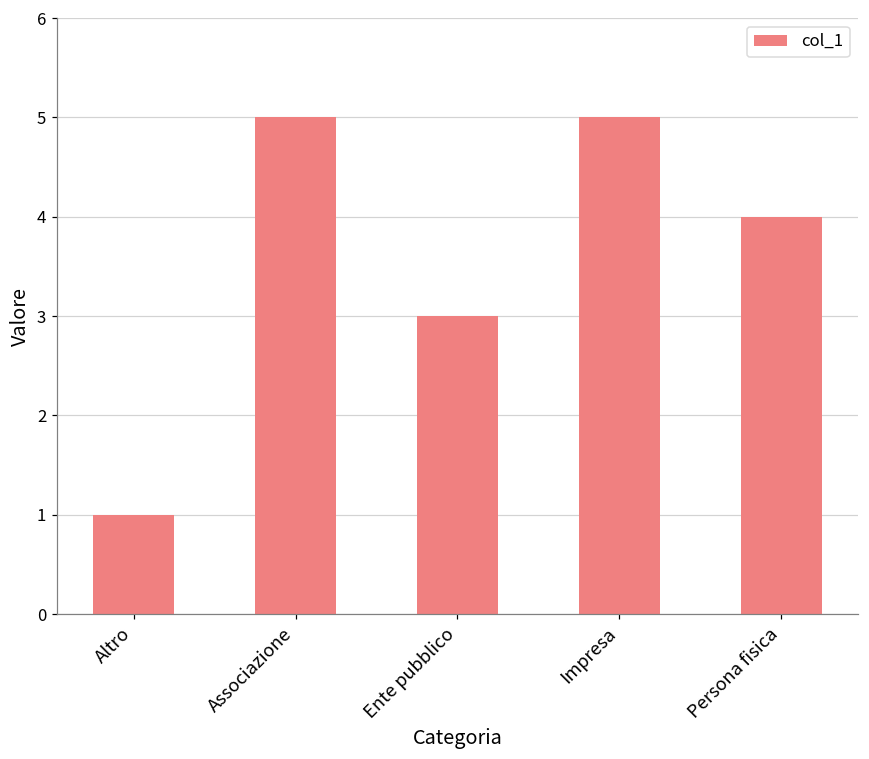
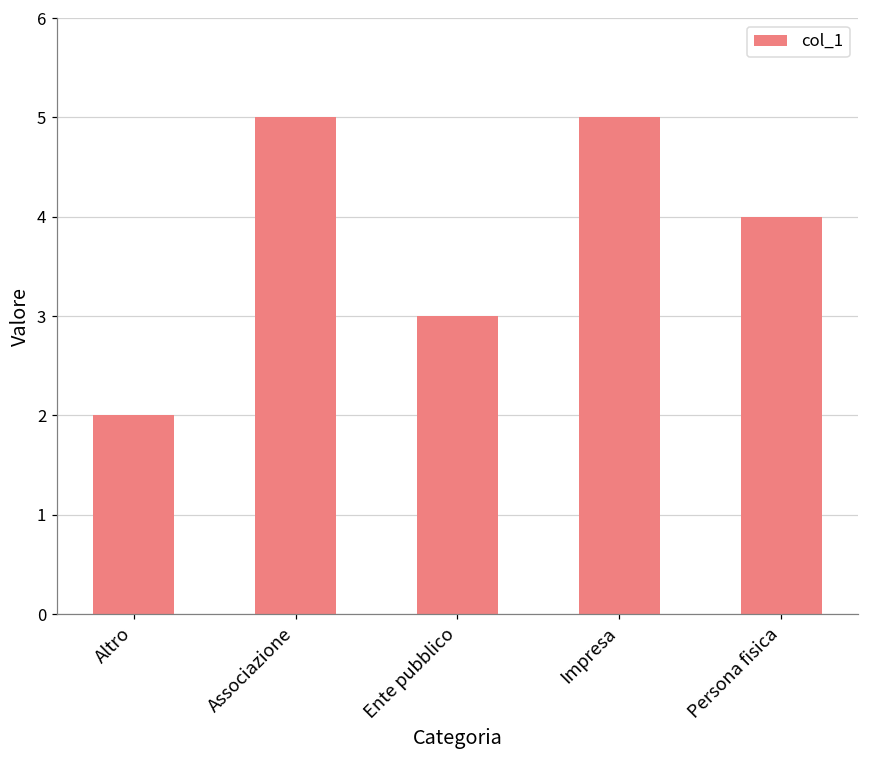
  {
-   "Altro": 1,
+   "Altro": 2,
    "Associazione": 5,
    "Ente pubblico": 3,
    "Impresa": 5,
    "Persona fisica": 4
  }
